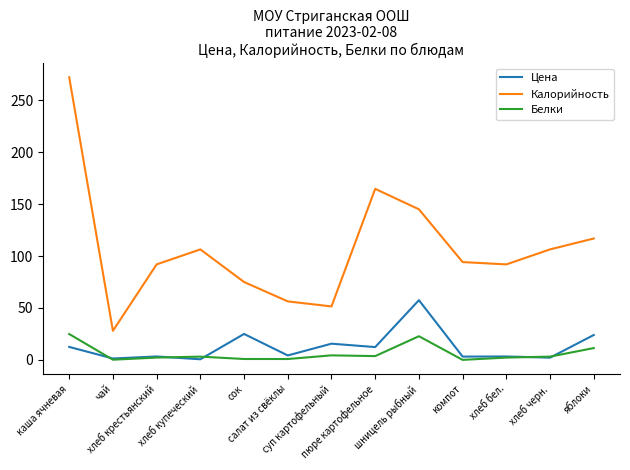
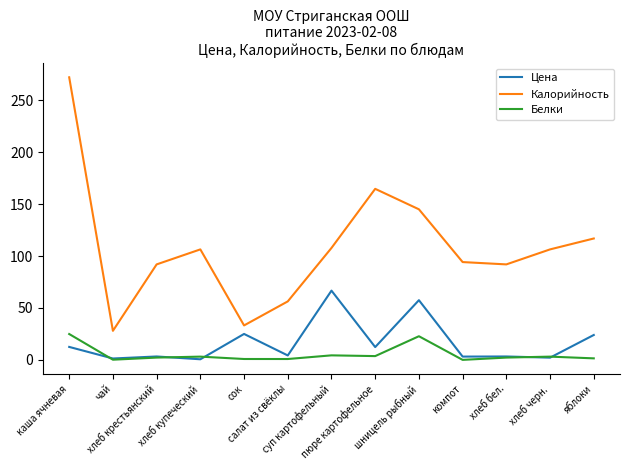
  {
    "Цена": {
      "каша ячневая": 13,
      "хлеб купеческий": 1,
      "сок": 25,
      "салат из свёклы": 4,
-     "суп картофельный": 16,
+     "суп картофельный": 67,
      "пюре картофельное": 12,
      "шницель рыбный": 58,
      "компот": 3,
      "яблоки": 24
    },
    "Калорийность": {
      "каша ячневая": 272,
      "чай": 28,
      "хлеб крестьянский": 92,
      "хлеб купеческий": 106,
-     "сок": 75,
+     "сок": 33,
      "салат из свёклы": 56,
-     "суп картофельный": 52,
+     "суп картофельный": 108,
      "пюре картофельное": 165,
      "шницель рыбный": 145,
      "компот": 94,
      "хлеб бел.": 92,
      "хлеб черн.": 106,
      "яблоки": 117
    },
    "Белки": {
      "каша ячневая": 25,
      "хлеб купеческий": 3,
      "сок": 1,
      "салат из свёклы": 1,
      "суп картофельный": 4,
      "пюре картофельное": 4,
      "шницель рыбный": 23,
      "компот": 0,
-     "яблоки": 11
+     "яблоки": 2
    }
  }
